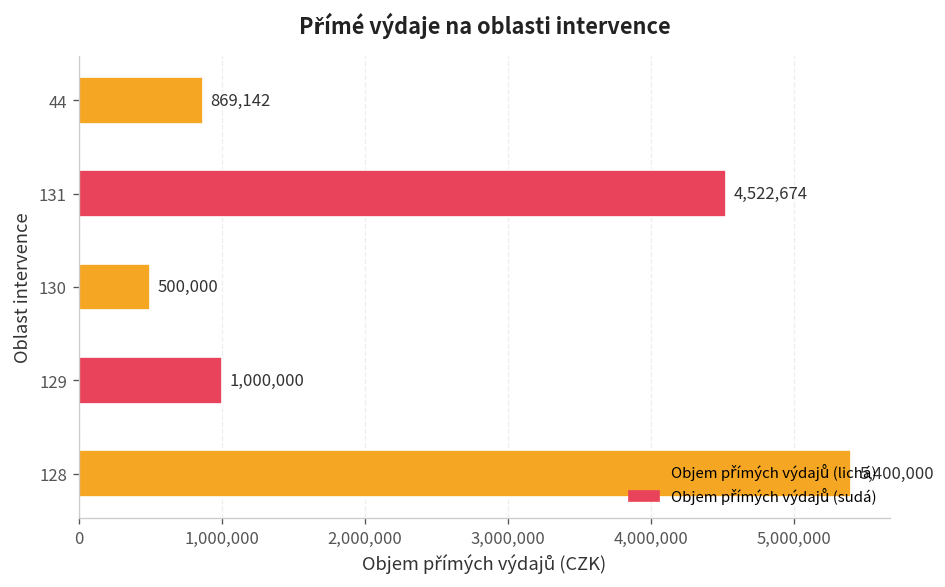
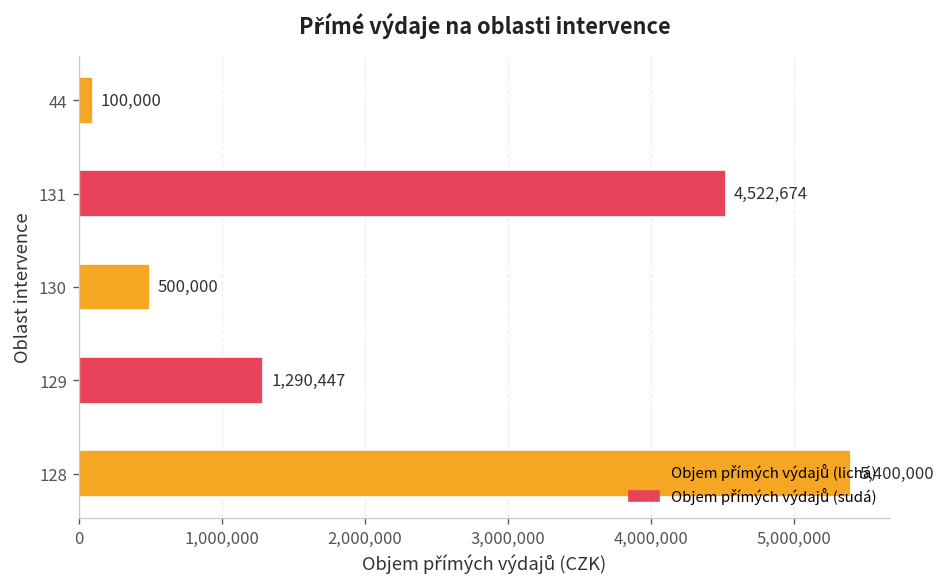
  {
-   "44": "869,142",
+   "44": "100,000",
    "131": "4,522,674",
    "130": "500,000",
-   "129": "1,000,000",
+   "129": "1,290,447",
    "128": "5,400,000"
  }
